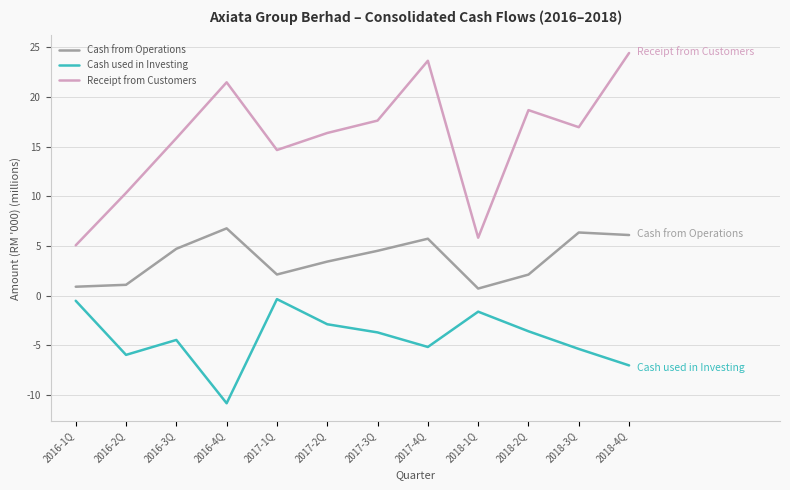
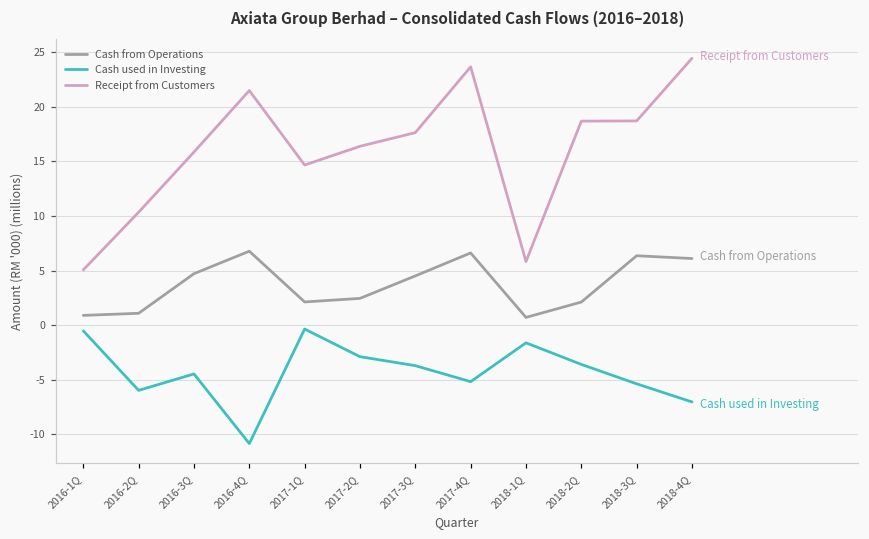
  {
    "Cash from Operations": {
      "2016-1Q": 1,
      "2016-2Q": 1,
      "2016-3Q": 5,
      "2016-4Q": 7,
      "2017-1Q": 2,
-     "2017-2Q": 3,
+     "2017-2Q": 2,
      "2017-3Q": 5,
-     "2017-4Q": 6,
+     "2017-4Q": 7,
      "2018-1Q": 1,
      "2018-2Q": 2,
      "2018-3Q": 6,
      "2018-4Q": 6
    },
    "Cash used in Investing": {
      "2016-1Q": -1,
      "2016-2Q": -6,
      "2016-3Q": -4,
      "2016-4Q": -11,
      "2017-1Q": 0,
      "2017-2Q": -3,
      "2017-3Q": -4,
      "2017-4Q": -5,
      "2018-1Q": -2,
      "2018-2Q": -4,
      "2018-3Q": -5,
      "2018-4Q": -7
    },
    "Receipt from Customers": {
      "2016-1Q": 5,
      "2016-2Q": 10,
      "2016-3Q": 16,
      "2016-4Q": 21,
      "2017-1Q": 15,
      "2017-2Q": 16,
      "2017-3Q": 18,
      "2017-4Q": 24,
      "2018-1Q": 6,
      "2018-2Q": 19,
-     "2018-3Q": 17,
+     "2018-3Q": 19,
      "2018-4Q": 24
    }
  }
